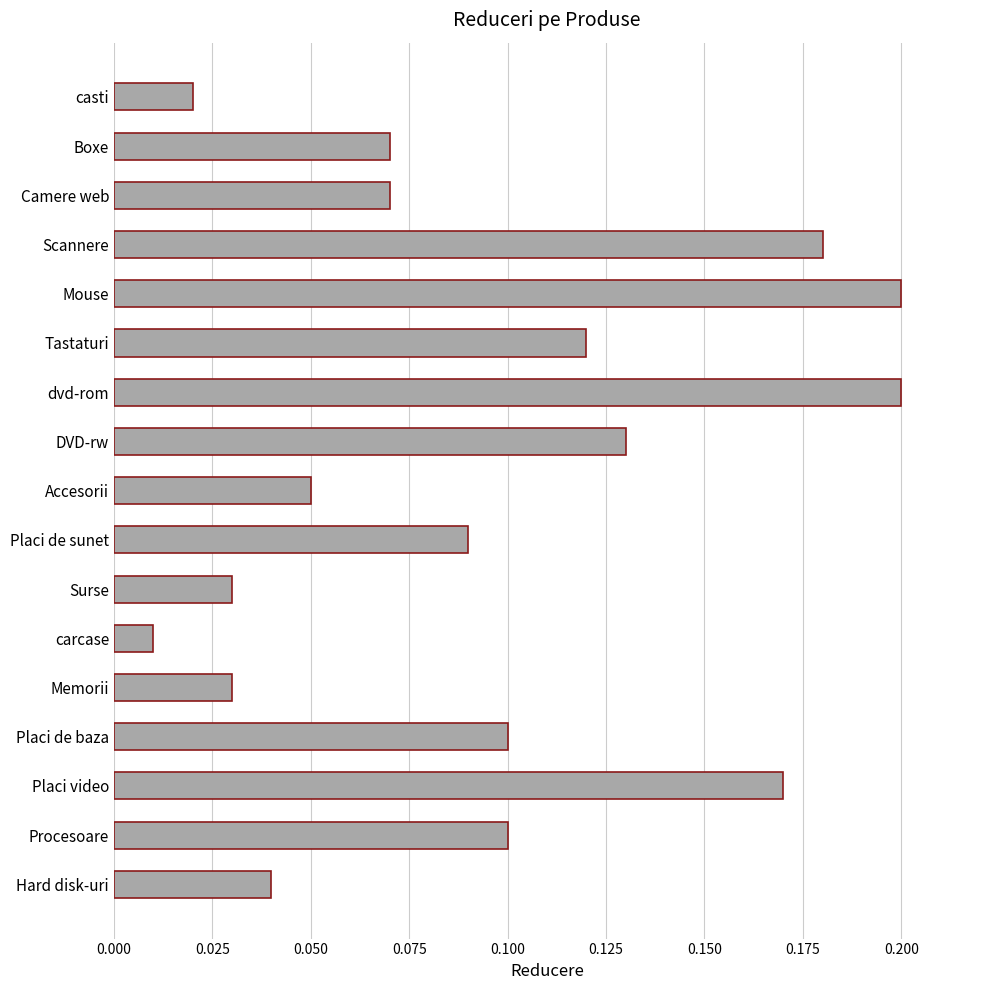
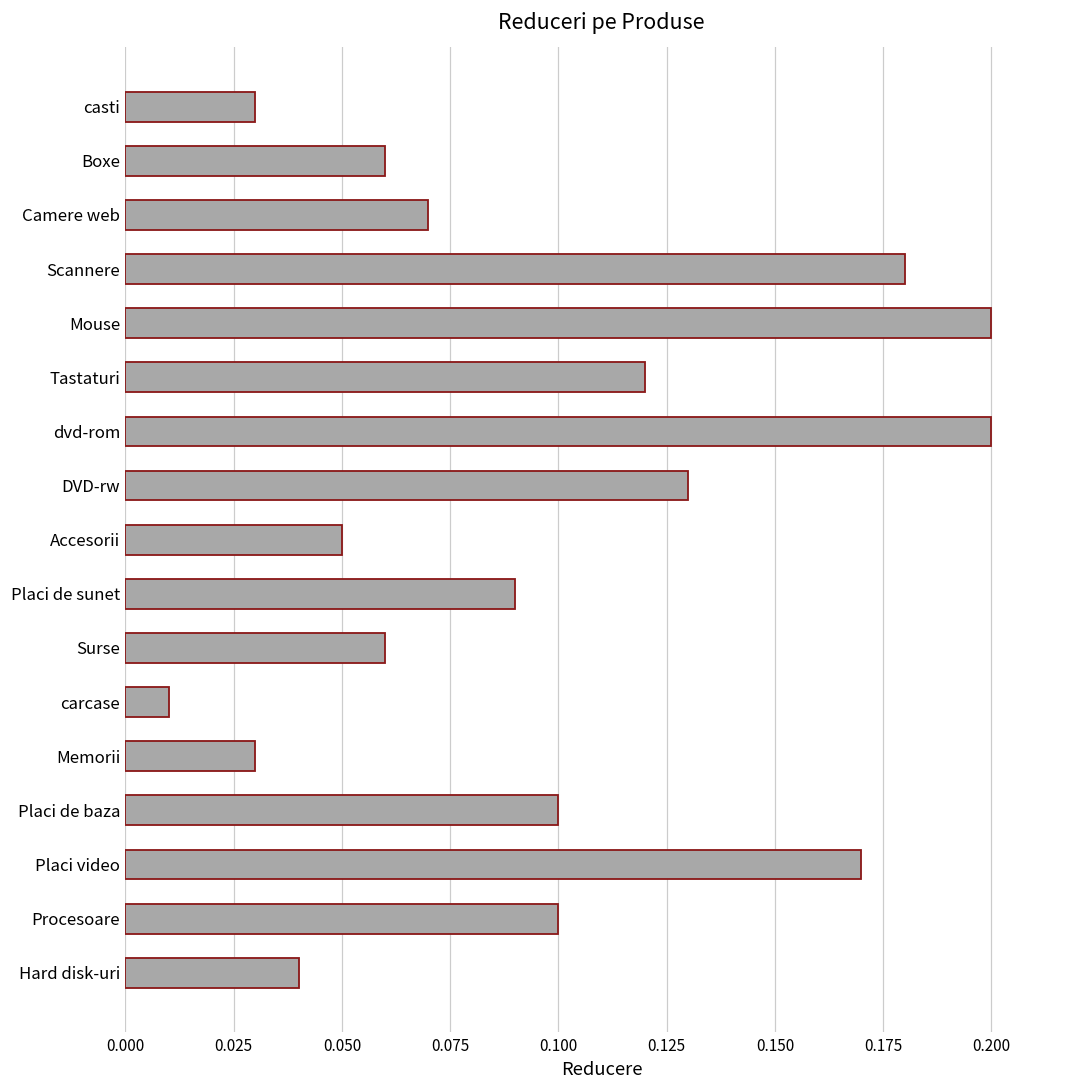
  {
-   "casti": 0.02,
-   "Boxe": 0.07,
+   "casti": 0.03,
+   "Boxe": 0.06,
    "Camere web": 0.07,
    "Scannere": 0.18,
    "Mouse": 0.20,
    "Tastaturi": 0.12,
    "dvd-rom": 0.20,
    "DVD-rw": 0.13,
    "Accesorii": 0.05,
    "Placi de sunet": 0.09,
-   "Surse": 0.03,
+   "Surse": 0.06,
    "carcase": 0.01,
    "Memorii": 0.03,
    "Placi de baza": 0.10,
    "Placi video": 0.17,
    "Procesoare": 0.10,
    "Hard disk-uri": 0.04
  }
